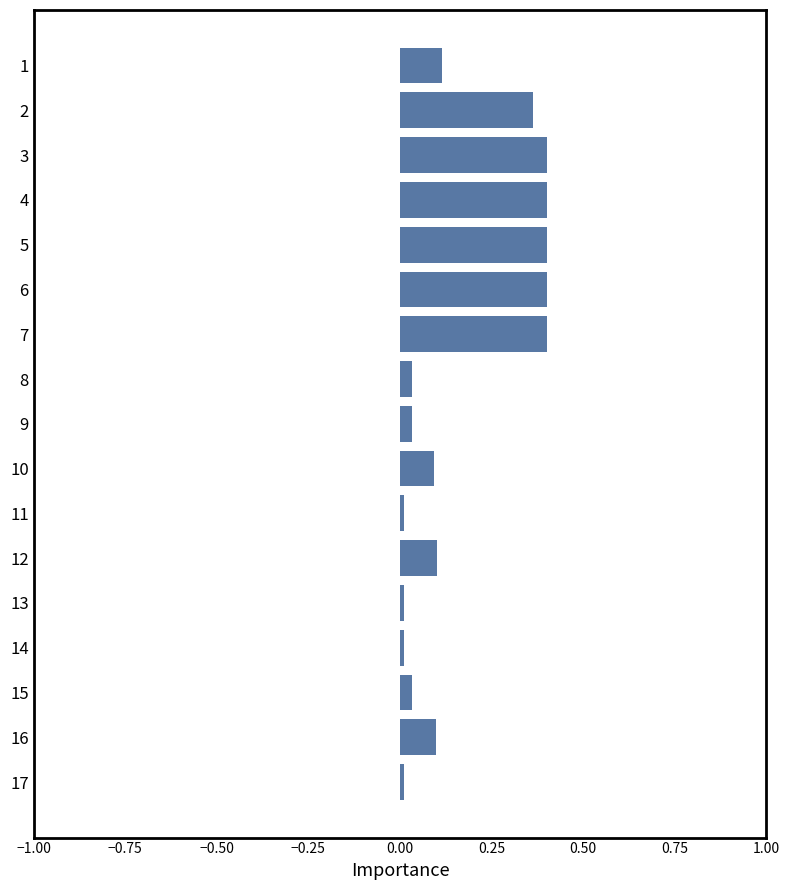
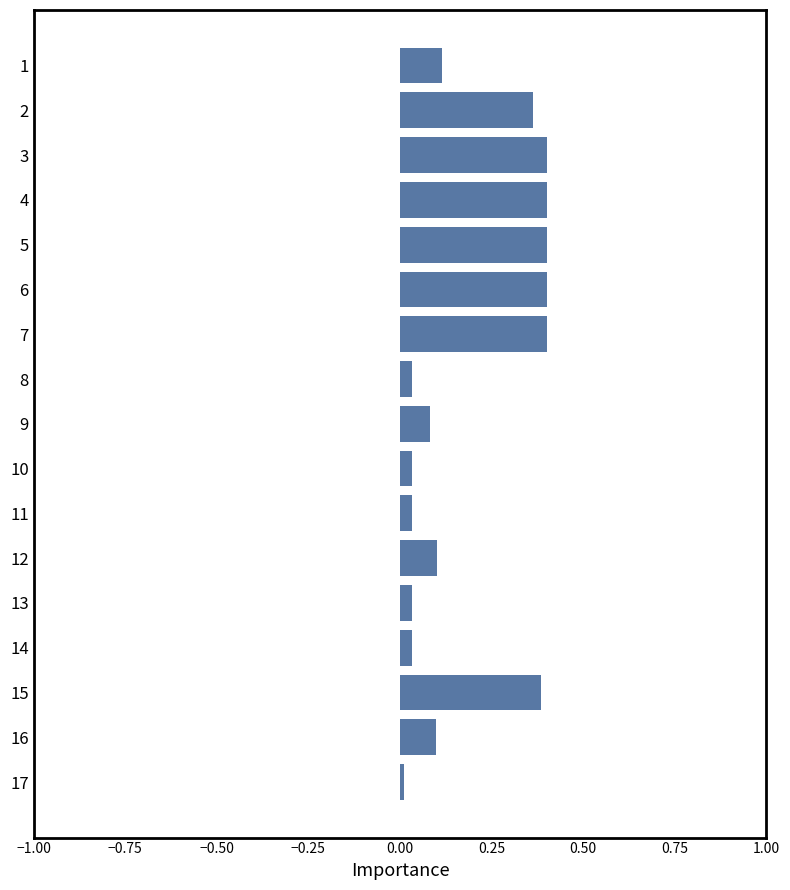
  {
    "1": 0.11,
    "2": 0.36,
    "3": 0.40,
    "4": 0.40,
    "5": 0.40,
    "6": 0.40,
    "7": 0.40,
    "8": 0.03,
-   "9": 0.03,
-   "10": 0.09,
-   "11": 0.01,
+   "9": 0.08,
+   "10": 0.03,
+   "11": 0.03,
    "12": 0.10,
-   "13": 0.01,
-   "14": 0.01,
-   "15": 0.03,
+   "13": 0.03,
+   "14": 0.03,
+   "15": 0.38,
    "16": 0.10,
    "17": 0.01
  }
